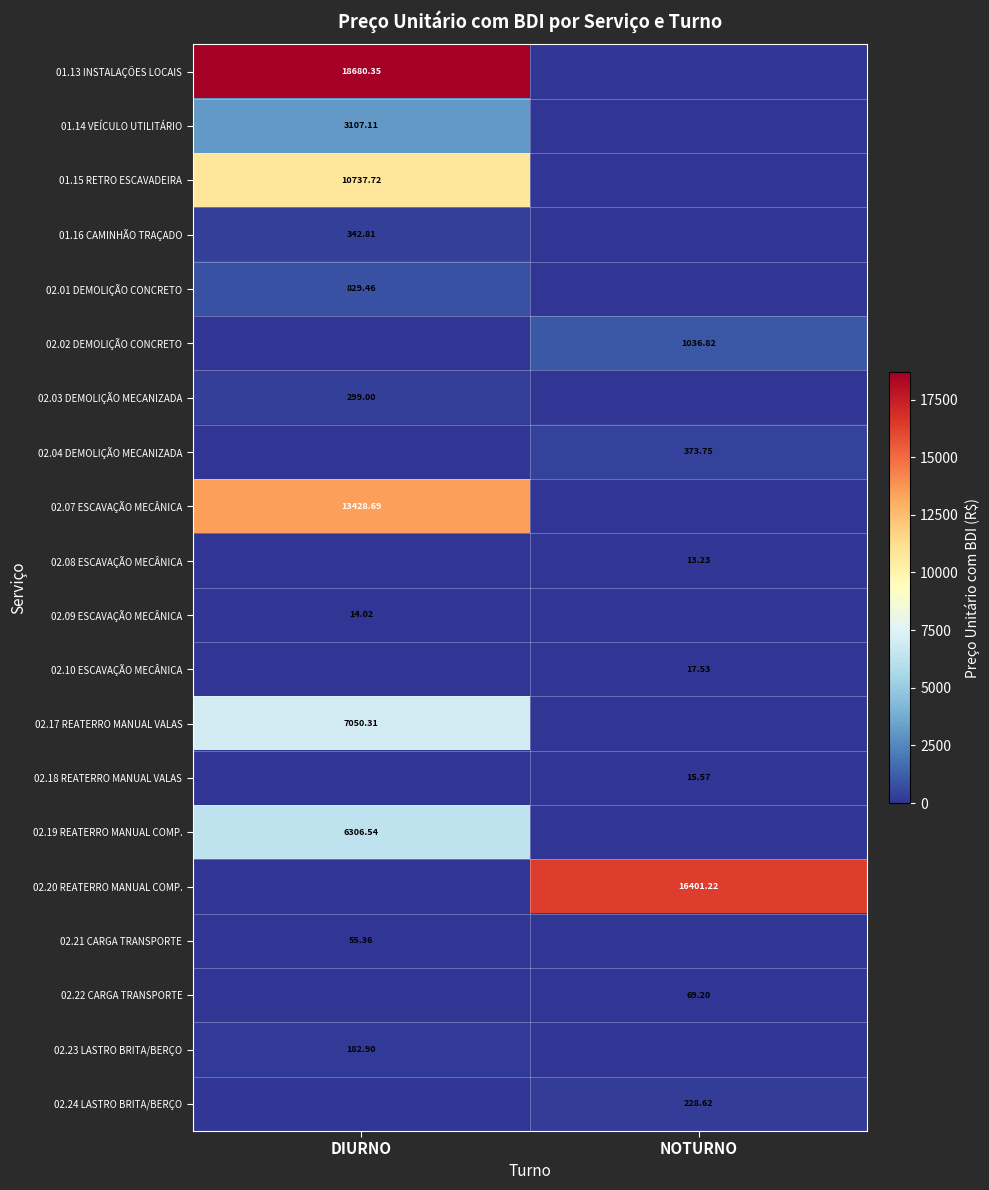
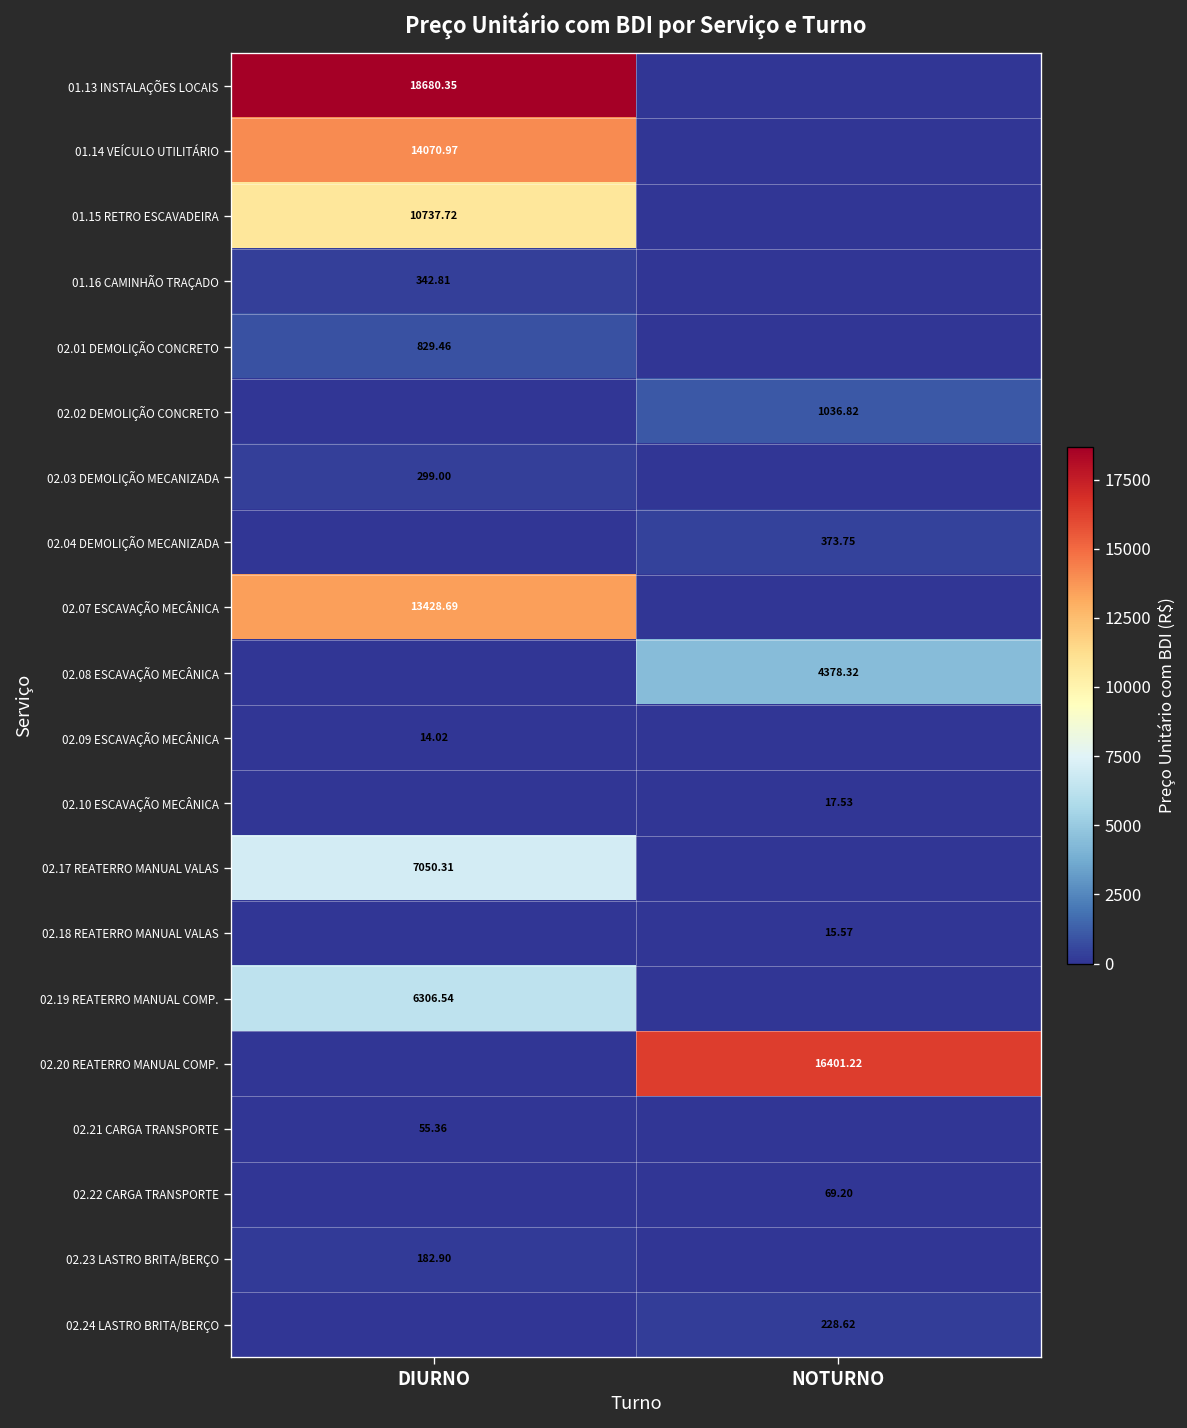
  {
    "01.13 INSTALAÇÕES LOCAIS": {
      "DIURNO": 18680.35
    },
    "01.14 VEÍCULO UTILITÁRIO": {
-     "DIURNO": 3107.11
+     "DIURNO": 14070.97
    },
    "01.15 RETRO ESCAVADEIRA": {
      "DIURNO": 10737.72
    },
    "01.16 CAMINHÃO TRAÇADO": {
      "DIURNO": 342.81
    },
    "02.01 DEMOLIÇÃO CONCRETO": {
      "DIURNO": 829.46
    },
    "02.02 DEMOLIÇÃO CONCRETO": {
      "NOTURNO": 1036.82
    },
    "02.03 DEMOLIÇÃO MECANIZADA": {
      "DIURNO": 299.00
    },
    "02.04 DEMOLIÇÃO MECANIZADA": {
      "NOTURNO": 373.75
    },
    "02.07 ESCAVAÇÃO MECÂNICA": {
      "DIURNO": 13428.69
    },
    "02.08 ESCAVAÇÃO MECÂNICA": {
-     "NOTURNO": 13.23
+     "NOTURNO": 4378.32
    },
    "02.09 ESCAVAÇÃO MECÂNICA": {
      "DIURNO": 14.02
    },
    "02.10 ESCAVAÇÃO MECÂNICA": {
      "NOTURNO": 17.53
    },
    "02.17 REATERRO MANUAL VALAS": {
      "DIURNO": 7050.31
    },
    "02.18 REATERRO MANUAL VALAS": {
      "NOTURNO": 15.57
    },
    "02.19 REATERRO MANUAL COMP.": {
      "DIURNO": 6306.54
    },
    "02.20 REATERRO MANUAL COMP.": {
      "NOTURNO": 16401.22
    },
    "02.21 CARGA TRANSPORTE": {
      "DIURNO": 55.36
    },
    "02.22 CARGA TRANSPORTE": {
      "NOTURNO": 69.20
    },
    "02.23 LASTRO BRITA/BERÇO": {
      "DIURNO": 182.90
    },
    "02.24 LASTRO BRITA/BERÇO": {
      "NOTURNO": 228.62
    }
  }
